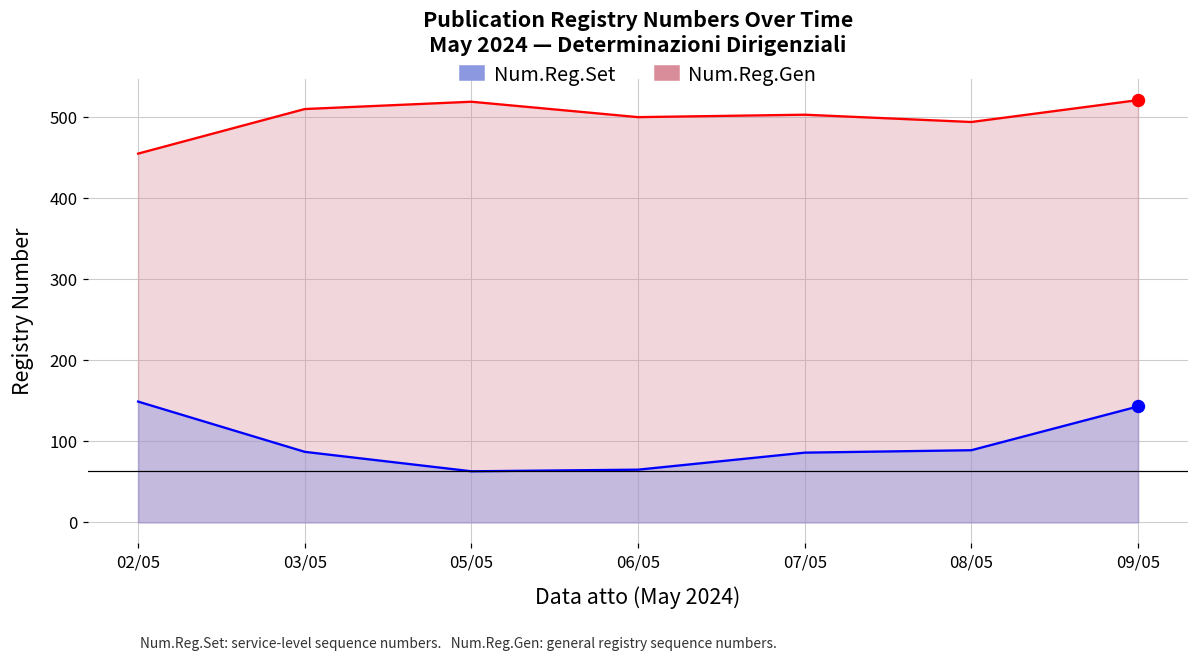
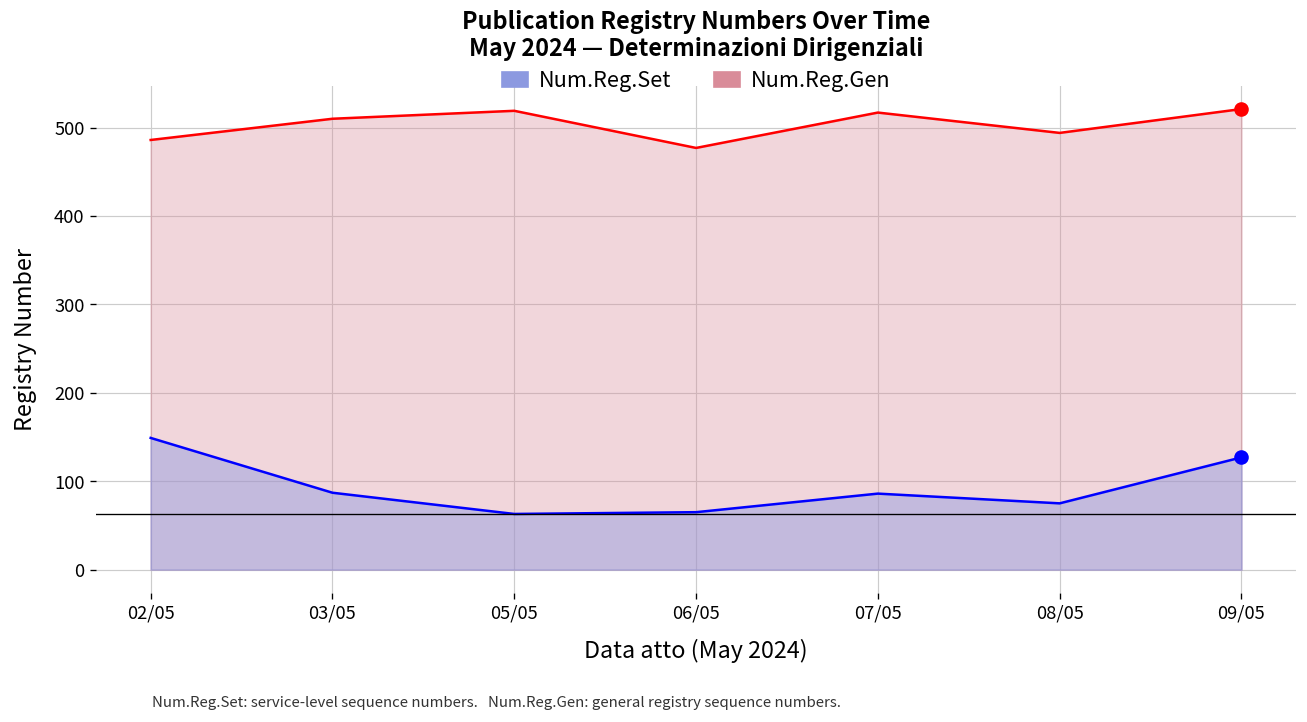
  {
    "Num.Reg.Gen": {
-     "02/05": 460,
+     "02/05": 490,
      "03/05": 510,
      "05/05": 520,
-     "06/05": 500,
-     "07/05": 500,
+     "06/05": 480,
+     "07/05": 520,
      "08/05": 490
    },
    "Num.Reg.Set": {
      "02/05": 150,
      "03/05": 90,
      "05/05": 60,
      "06/05": 70,
      "07/05": 90,
-     "08/05": 90,
-     "09/05": 140
+     "08/05": 80,
+     "09/05": 130
    }
  }
